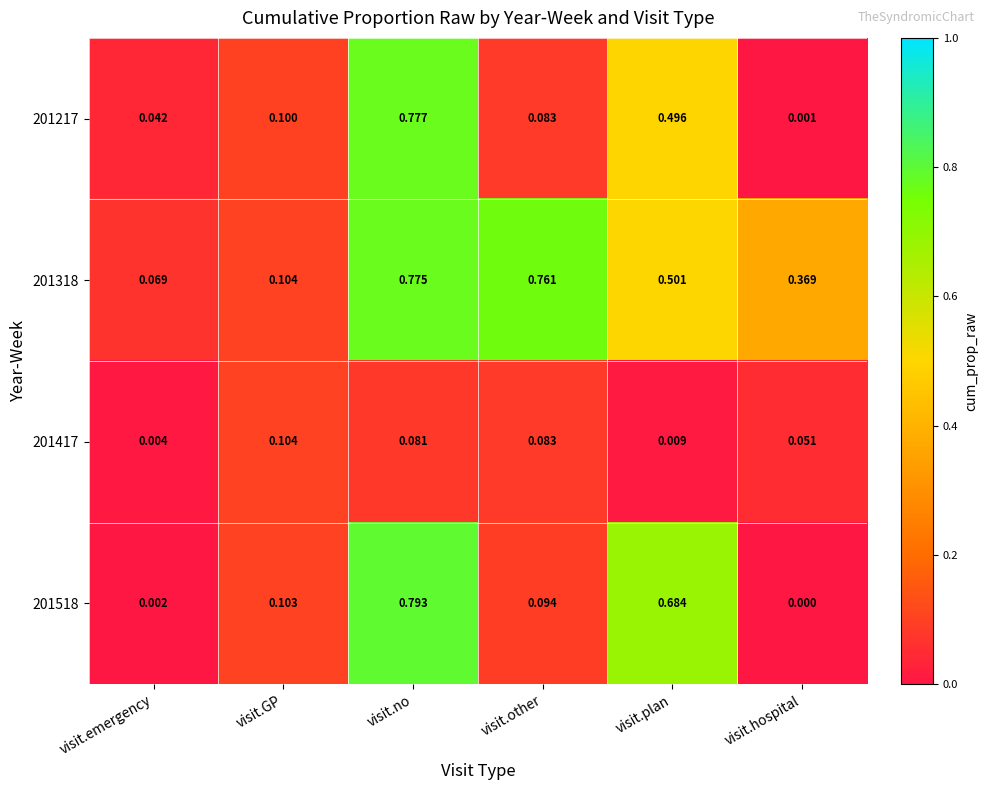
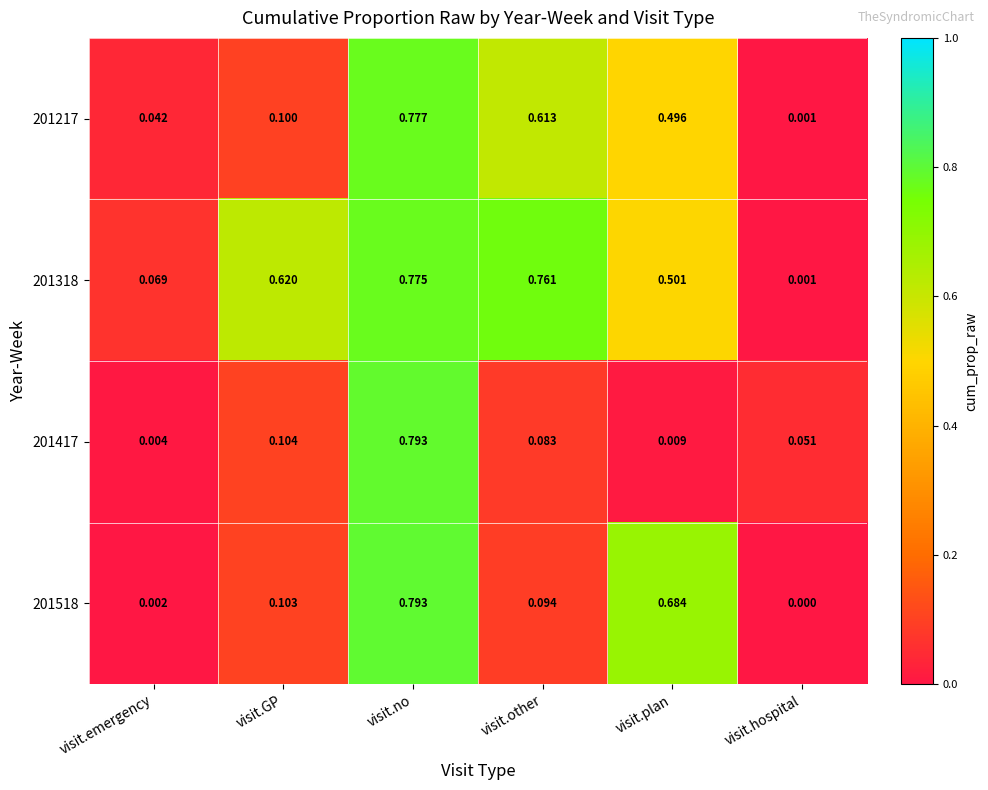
  {
    "201217": {
      "visit.emergency": 0.042,
      "visit.GP": 0.100,
      "visit.no": 0.777,
-     "visit.other": 0.083,
+     "visit.other": 0.613,
      "visit.plan": 0.496,
      "visit.hospital": 0.001
    },
    "201318": {
      "visit.emergency": 0.069,
-     "visit.GP": 0.104,
+     "visit.GP": 0.620,
      "visit.no": 0.775,
      "visit.other": 0.761,
      "visit.plan": 0.501,
-     "visit.hospital": 0.369
+     "visit.hospital": 0.001
    },
    "201417": {
      "visit.emergency": 0.004,
      "visit.GP": 0.104,
-     "visit.no": 0.081,
+     "visit.no": 0.793,
      "visit.other": 0.083,
      "visit.plan": 0.009,
      "visit.hospital": 0.051
    },
    "201518": {
      "visit.emergency": 0.002,
      "visit.GP": 0.103,
      "visit.no": 0.793,
      "visit.other": 0.094,
      "visit.plan": 0.684,
      "visit.hospital": 0.000
    }
  }
